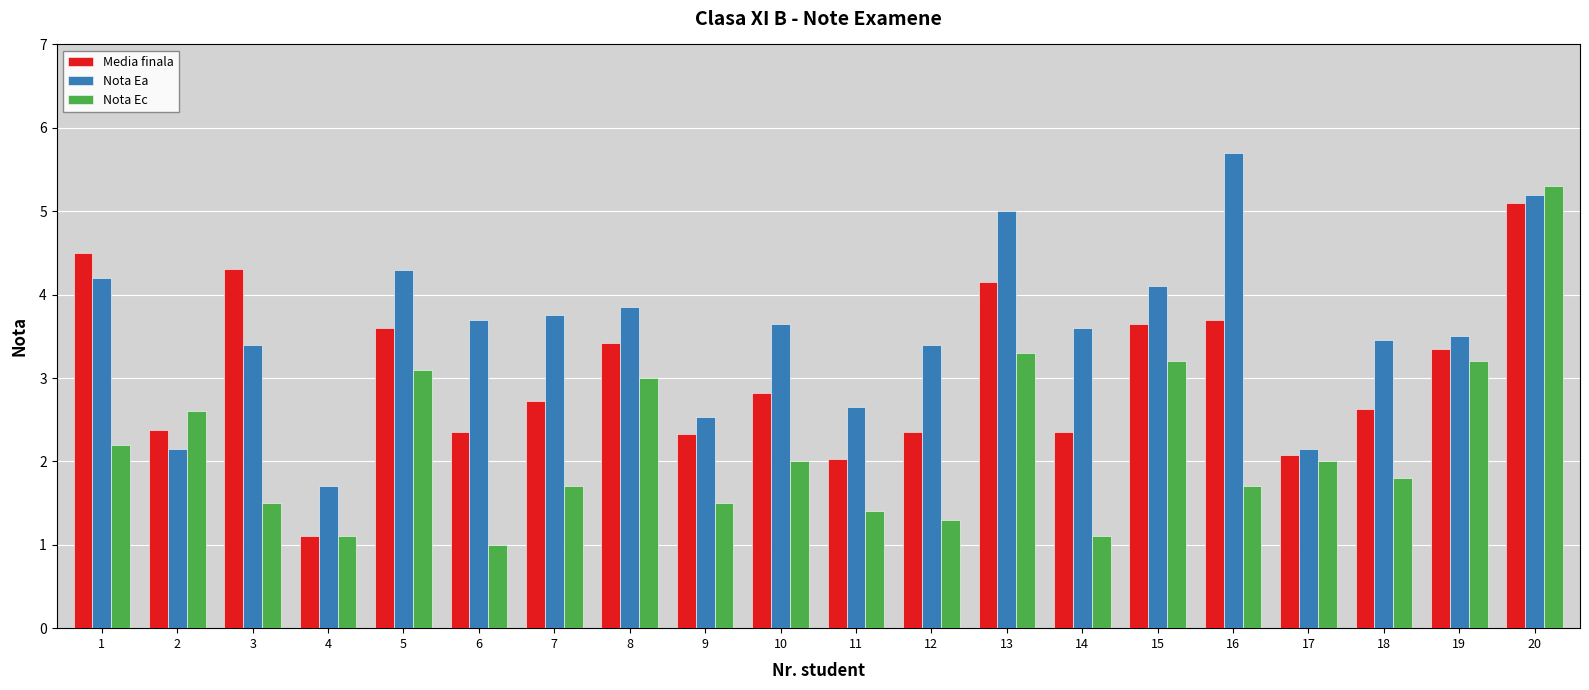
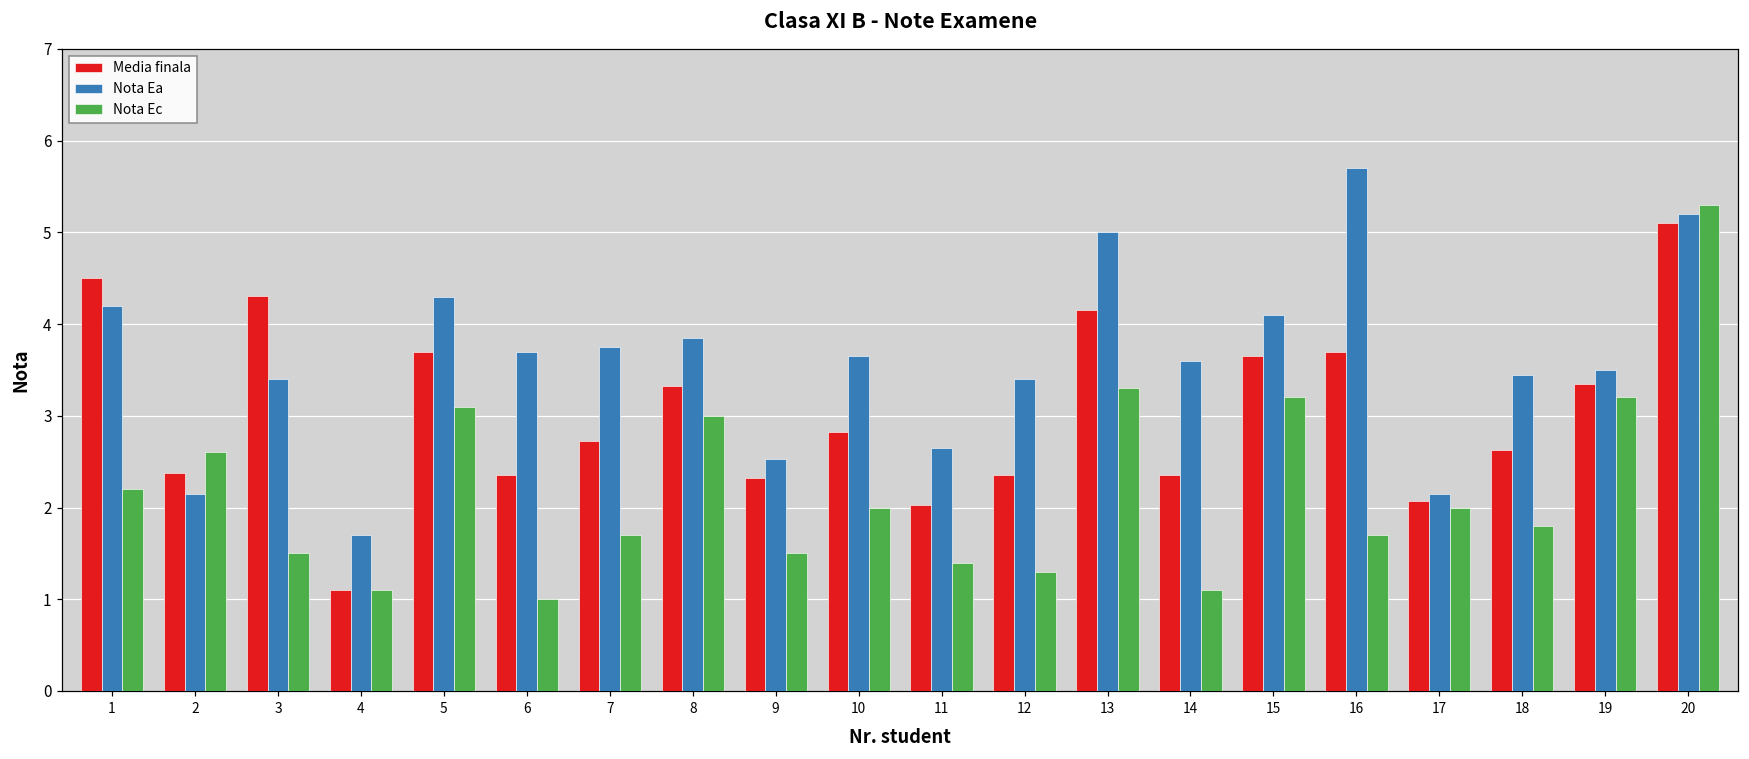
  {
    "Media finala": {
      "1": 4.5,
      "2": 2.4,
      "3": 4.3,
      "4": 1.1,
-     "5": 3.6,
+     "5": 3.7,
      "6": 2.4,
      "7": 2.7,
-     "8": 3.4,
+     "8": 3.3,
      "9": 2.3,
      "10": 2.8,
      "11": 2.0,
      "12": 2.4,
      "13": 4.2,
      "14": 2.4,
      "15": 3.7,
      "16": 3.7,
      "17": 2.1,
      "18": 2.6,
      "19": 3.4,
      "20": 5.1
    },
    "Nota Ea": {
      "1": 4.2,
      "2": 2.2,
      "3": 3.4,
      "4": 1.7,
      "5": 4.3,
      "6": 3.7,
      "7": 3.8,
      "8": 3.9,
      "9": 2.5,
      "10": 3.7,
      "11": 2.7,
      "12": 3.4,
      "13": 5.0,
      "14": 3.6,
      "15": 4.1,
      "16": 5.7,
      "17": 2.2,
      "18": 3.5,
      "19": 3.5,
      "20": 5.2
    },
    "Nota Ec": {
      "1": 2.2,
      "2": 2.6,
      "3": 1.5,
      "4": 1.1,
      "5": 3.1,
      "6": 1.0,
      "7": 1.7,
      "8": 3.0,
      "9": 1.5,
      "10": 2.0,
      "11": 1.4,
      "12": 1.3,
      "13": 3.3,
      "14": 1.1,
      "15": 3.2,
      "16": 1.7,
      "17": 2.0,
      "18": 1.8,
      "19": 3.2,
      "20": 5.3
    }
  }
